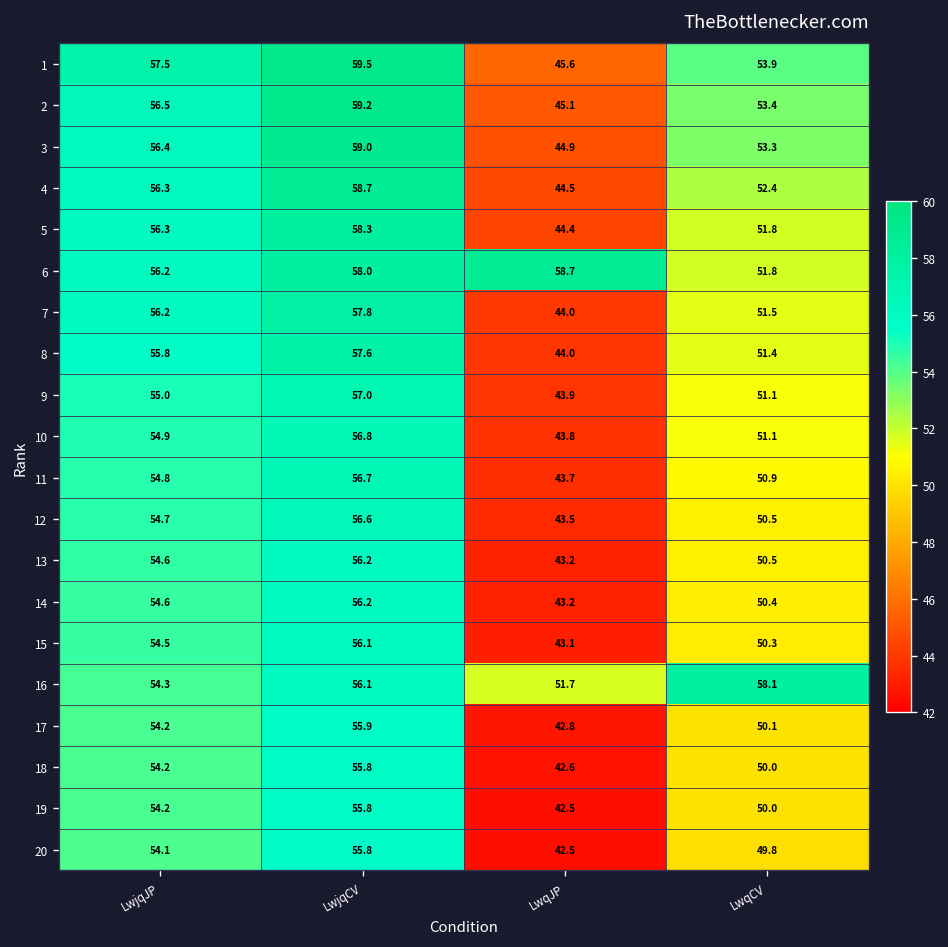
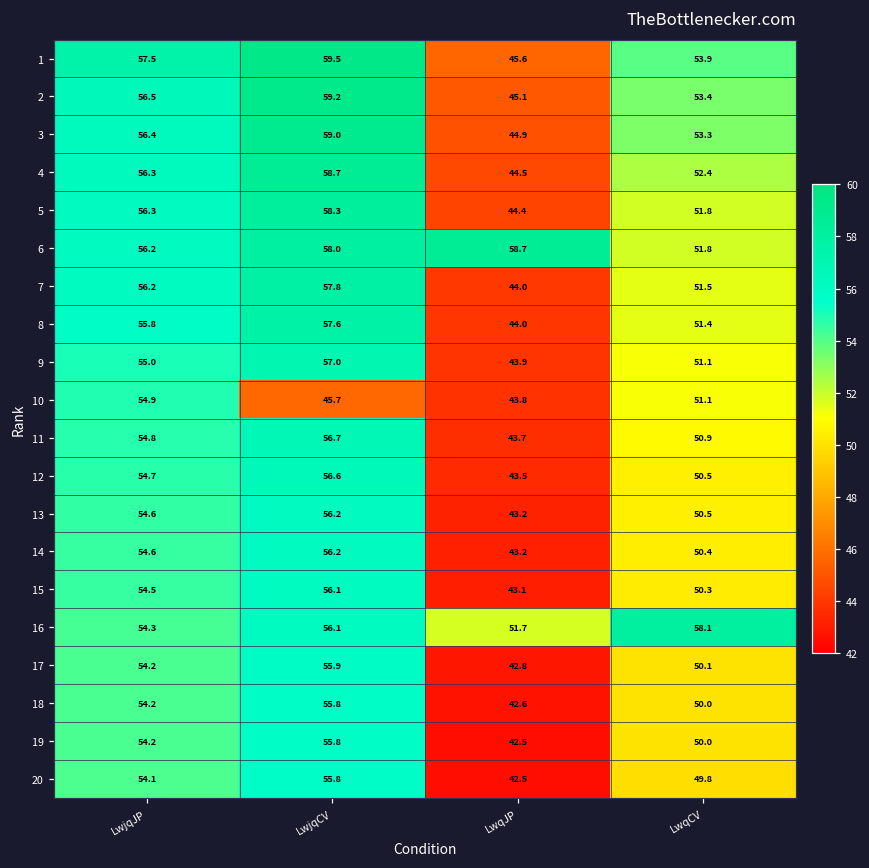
  {
    "1": {
      "LwjqJP": 57.5,
      "LwjqCV": 59.5,
      "LwqJP": 45.6,
      "LwqCV": 53.9
    },
    "2": {
      "LwjqJP": 56.5,
      "LwjqCV": 59.2,
      "LwqJP": 45.1,
      "LwqCV": 53.4
    },
    "3": {
      "LwjqJP": 56.4,
      "LwjqCV": 59.0,
      "LwqJP": 44.9,
      "LwqCV": 53.3
    },
    "4": {
      "LwjqJP": 56.3,
      "LwjqCV": 58.7,
      "LwqJP": 44.5,
      "LwqCV": 52.4
    },
    "5": {
      "LwjqJP": 56.3,
      "LwjqCV": 58.3,
      "LwqJP": 44.4,
      "LwqCV": 51.8
    },
    "6": {
      "LwjqJP": 56.2,
      "LwjqCV": 58.0,
      "LwqJP": 58.7,
      "LwqCV": 51.8
    },
    "7": {
      "LwjqJP": 56.2,
      "LwjqCV": 57.8,
      "LwqJP": 44.0,
      "LwqCV": 51.5
    },
    "8": {
      "LwjqJP": 55.8,
      "LwjqCV": 57.6,
      "LwqJP": 44.0,
      "LwqCV": 51.4
    },
    "9": {
      "LwjqJP": 55.0,
      "LwjqCV": 57.0,
      "LwqJP": 43.9,
      "LwqCV": 51.1
    },
    "10": {
      "LwjqJP": 54.9,
-     "LwjqCV": 56.8,
+     "LwjqCV": 45.7,
      "LwqJP": 43.8,
      "LwqCV": 51.1
    },
    "11": {
      "LwjqJP": 54.8,
      "LwjqCV": 56.7,
      "LwqJP": 43.7,
      "LwqCV": 50.9
    },
    "12": {
      "LwjqJP": 54.7,
      "LwjqCV": 56.6,
      "LwqJP": 43.5,
      "LwqCV": 50.5
    },
    "13": {
      "LwjqJP": 54.6,
      "LwjqCV": 56.2,
      "LwqJP": 43.2,
      "LwqCV": 50.5
    },
    "14": {
      "LwjqJP": 54.6,
      "LwjqCV": 56.2,
      "LwqJP": 43.2,
      "LwqCV": 50.4
    },
    "15": {
      "LwjqJP": 54.5,
      "LwjqCV": 56.1,
      "LwqJP": 43.1,
      "LwqCV": 50.3
    },
    "16": {
      "LwjqJP": 54.3,
      "LwjqCV": 56.1,
      "LwqJP": 51.7,
      "LwqCV": 58.1
    },
    "17": {
      "LwjqJP": 54.2,
      "LwjqCV": 55.9,
      "LwqJP": 42.8,
      "LwqCV": 50.1
    },
    "18": {
      "LwjqJP": 54.2,
      "LwjqCV": 55.8,
      "LwqJP": 42.6,
      "LwqCV": 50.0
    },
    "19": {
      "LwjqJP": 54.2,
      "LwjqCV": 55.8,
      "LwqJP": 42.5,
      "LwqCV": 50.0
    },
    "20": {
      "LwjqJP": 54.1,
      "LwjqCV": 55.8,
      "LwqJP": 42.5,
      "LwqCV": 49.8
    }
  }
